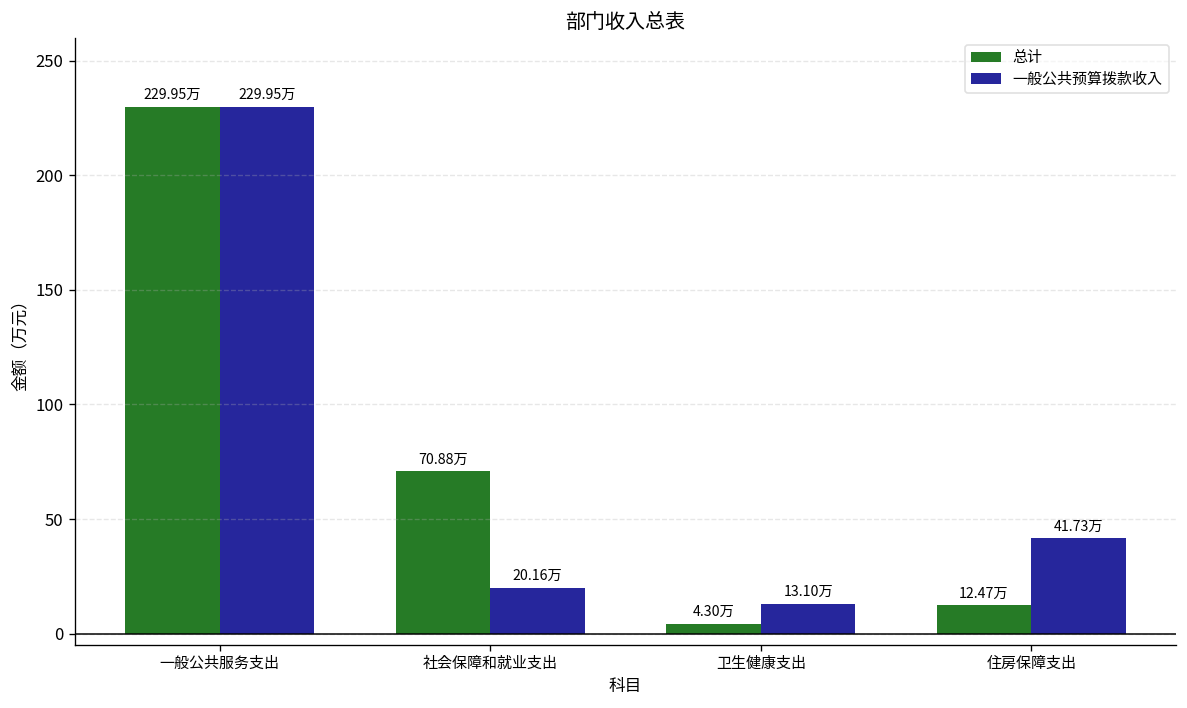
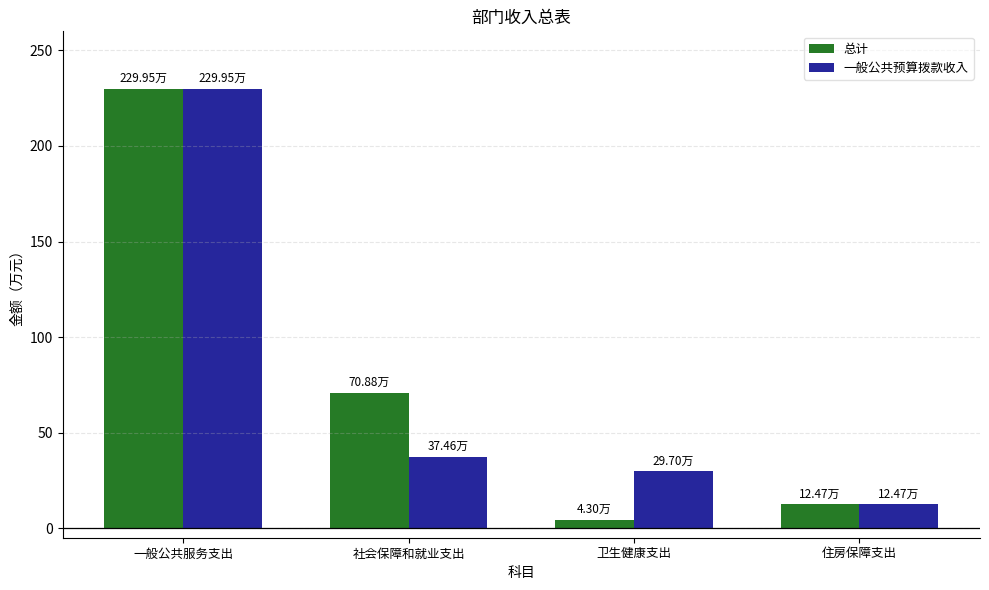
  {
    "总计": {
      "一般公共服务支出": "229.95万",
      "社会保障和就业支出": "70.88万",
      "卫生健康支出": "4.30万",
      "住房保障支出": "12.47万"
    },
    "一般公共预算拨款收入": {
      "一般公共服务支出": "229.95万",
-     "社会保障和就业支出": "20.16万",
-     "卫生健康支出": "13.10万",
-     "住房保障支出": "41.73万"
+     "社会保障和就业支出": "37.46万",
+     "卫生健康支出": "29.70万",
+     "住房保障支出": "12.47万"
    }
  }
